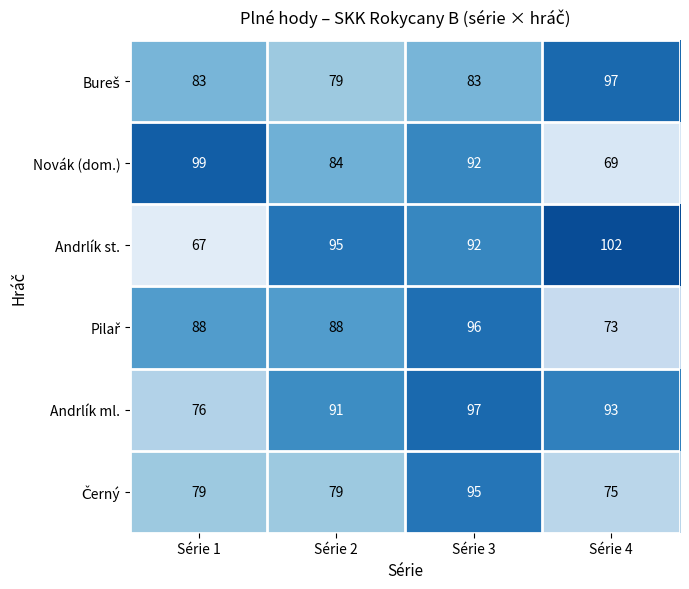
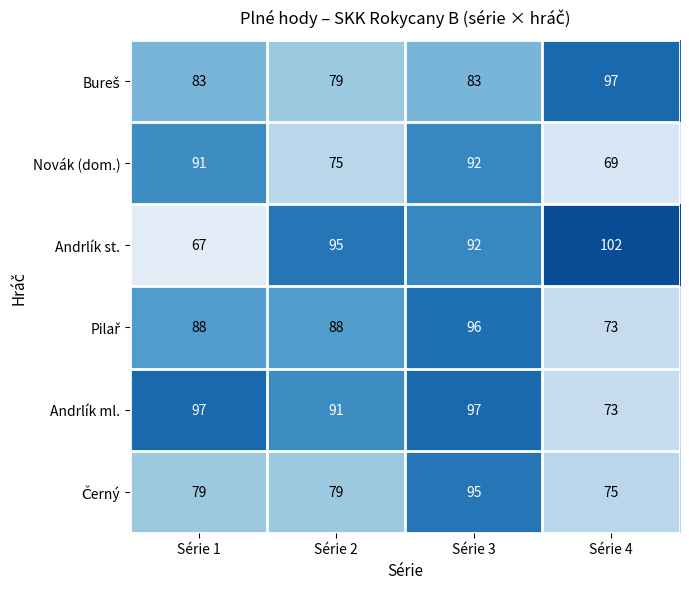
  {
    "Bureš": {
      "Série 1": 83,
      "Série 2": 79,
      "Série 3": 83,
      "Série 4": 97
    },
    "Novák (dom.)": {
-     "Série 1": 99,
-     "Série 2": 84,
+     "Série 1": 91,
+     "Série 2": 75,
      "Série 3": 92,
      "Série 4": 69
    },
    "Andrlík st.": {
      "Série 1": 67,
      "Série 2": 95,
      "Série 3": 92,
      "Série 4": 102
    },
    "Pilař": {
      "Série 1": 88,
      "Série 2": 88,
      "Série 3": 96,
      "Série 4": 73
    },
    "Andrlík ml.": {
-     "Série 1": 76,
+     "Série 1": 97,
      "Série 2": 91,
      "Série 3": 97,
-     "Série 4": 93
+     "Série 4": 73
    },
    "Černý": {
      "Série 1": 79,
      "Série 2": 79,
      "Série 3": 95,
      "Série 4": 75
    }
  }
